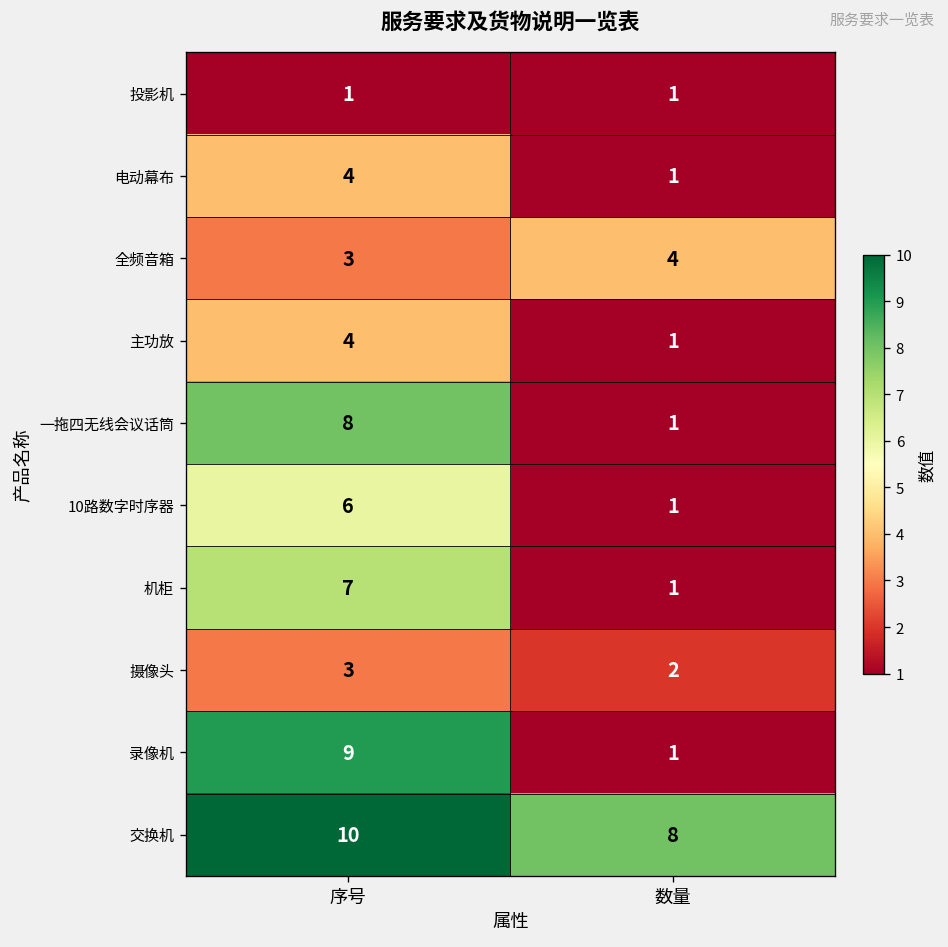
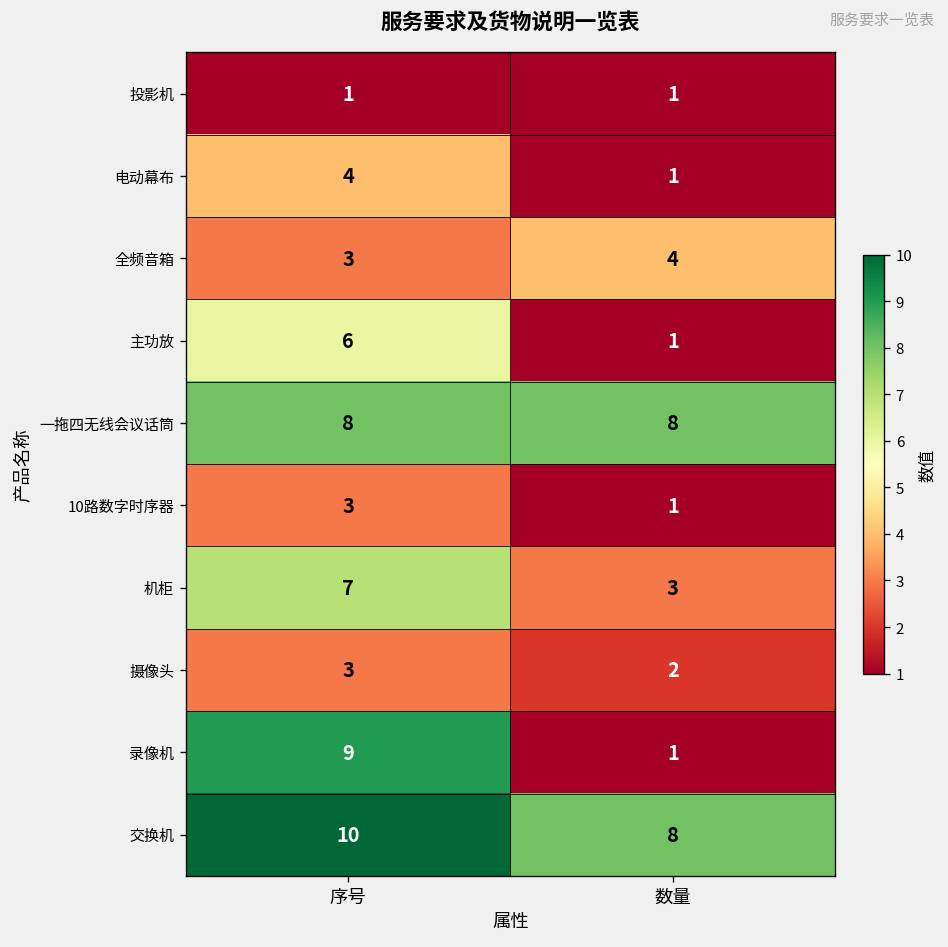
  {
    "投影机": {
      "序号": 1,
      "数量": 1
    },
    "电动幕布": {
      "序号": 4,
      "数量": 1
    },
    "全频音箱": {
      "序号": 3,
      "数量": 4
    },
    "主功放": {
-     "序号": 4,
+     "序号": 6,
      "数量": 1
    },
    "一拖四无线会议话筒": {
      "序号": 8,
-     "数量": 1
+     "数量": 8
    },
    "10路数字时序器": {
-     "序号": 6,
+     "序号": 3,
      "数量": 1
    },
    "机柜": {
      "序号": 7,
-     "数量": 1
+     "数量": 3
    },
    "摄像头": {
      "序号": 3,
      "数量": 2
    },
    "录像机": {
      "序号": 9,
      "数量": 1
    },
    "交换机": {
      "序号": 10,
      "数量": 8
    }
  }
